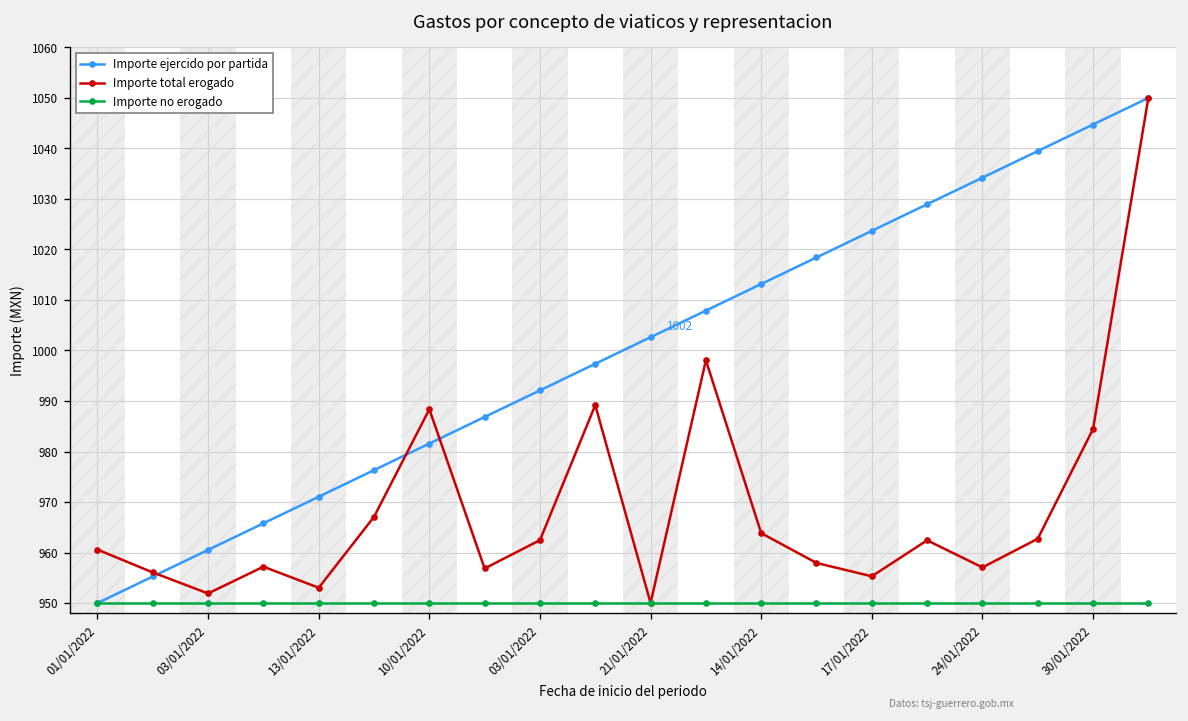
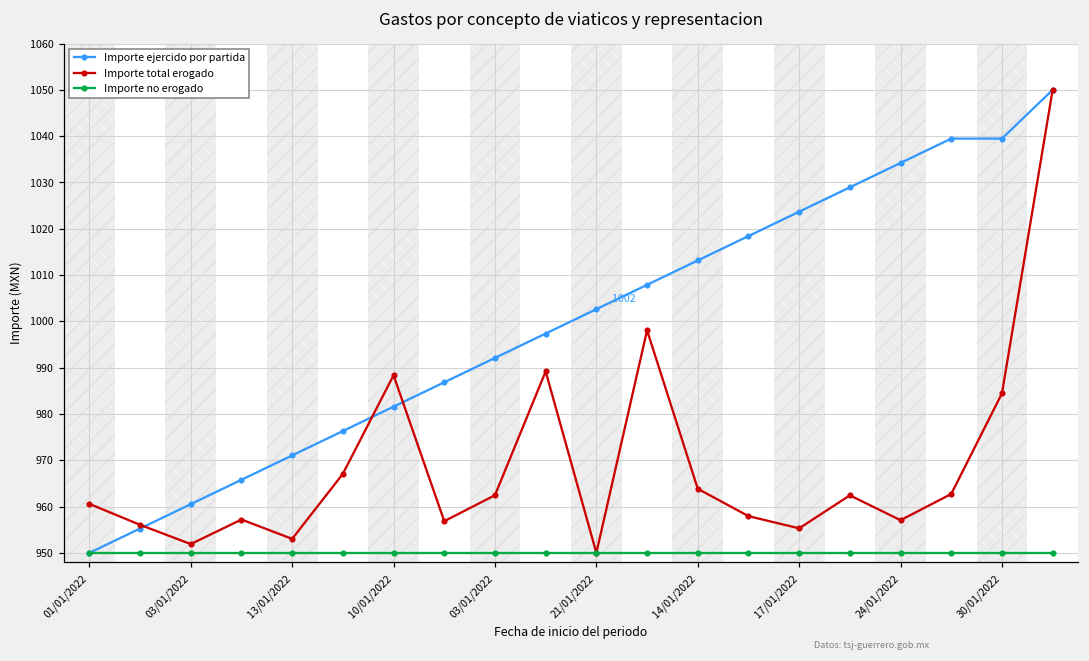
  {
    "Importe ejercido por partida": {
      "24/01/2022": 1034,
-     "30/01/2022": 1045
+     "30/01/2022": 1039
    },
    "Importe total erogado": {
      "01/01/2022": 961,
      "24/01/2022": 957,
      "30/01/2022": 984
    },
    "Importe no erogado": {
      "24/01/2022": 950,
      "30/01/2022": 950
    }
  }
